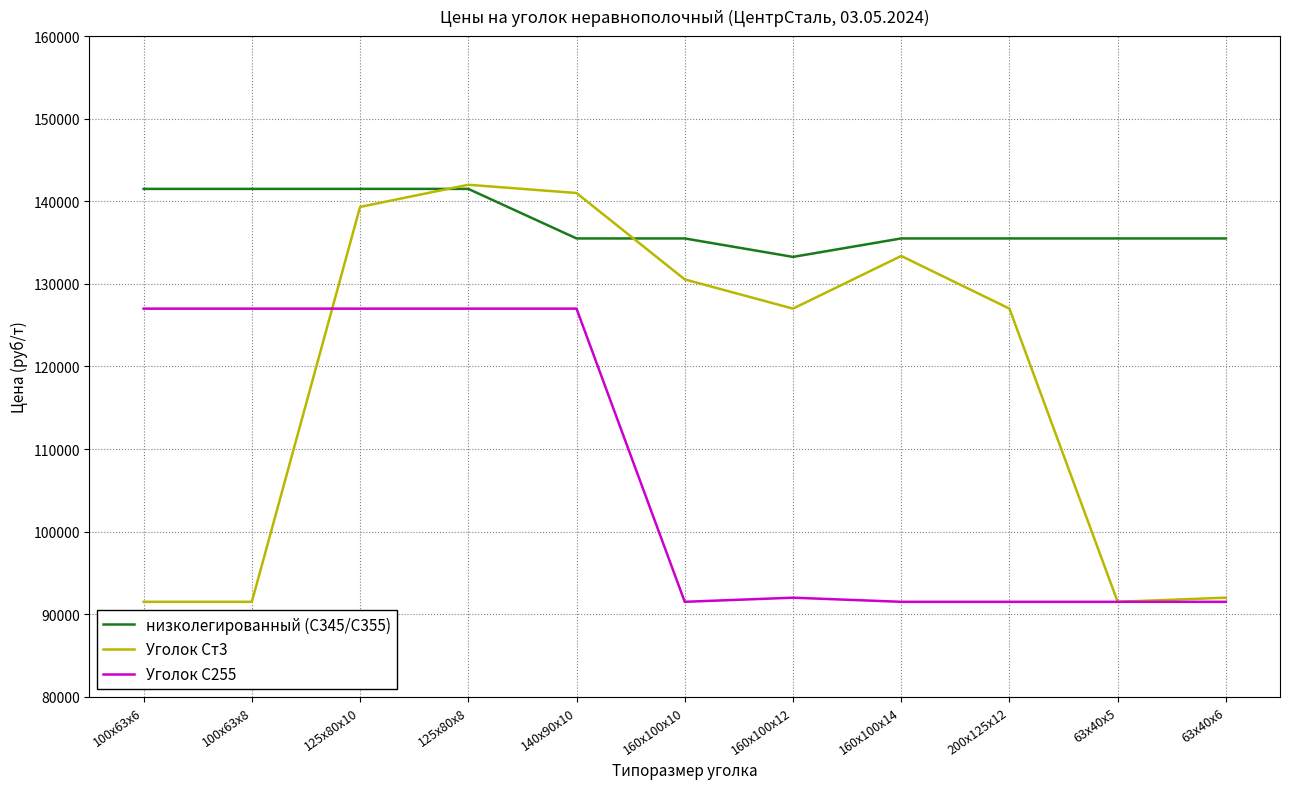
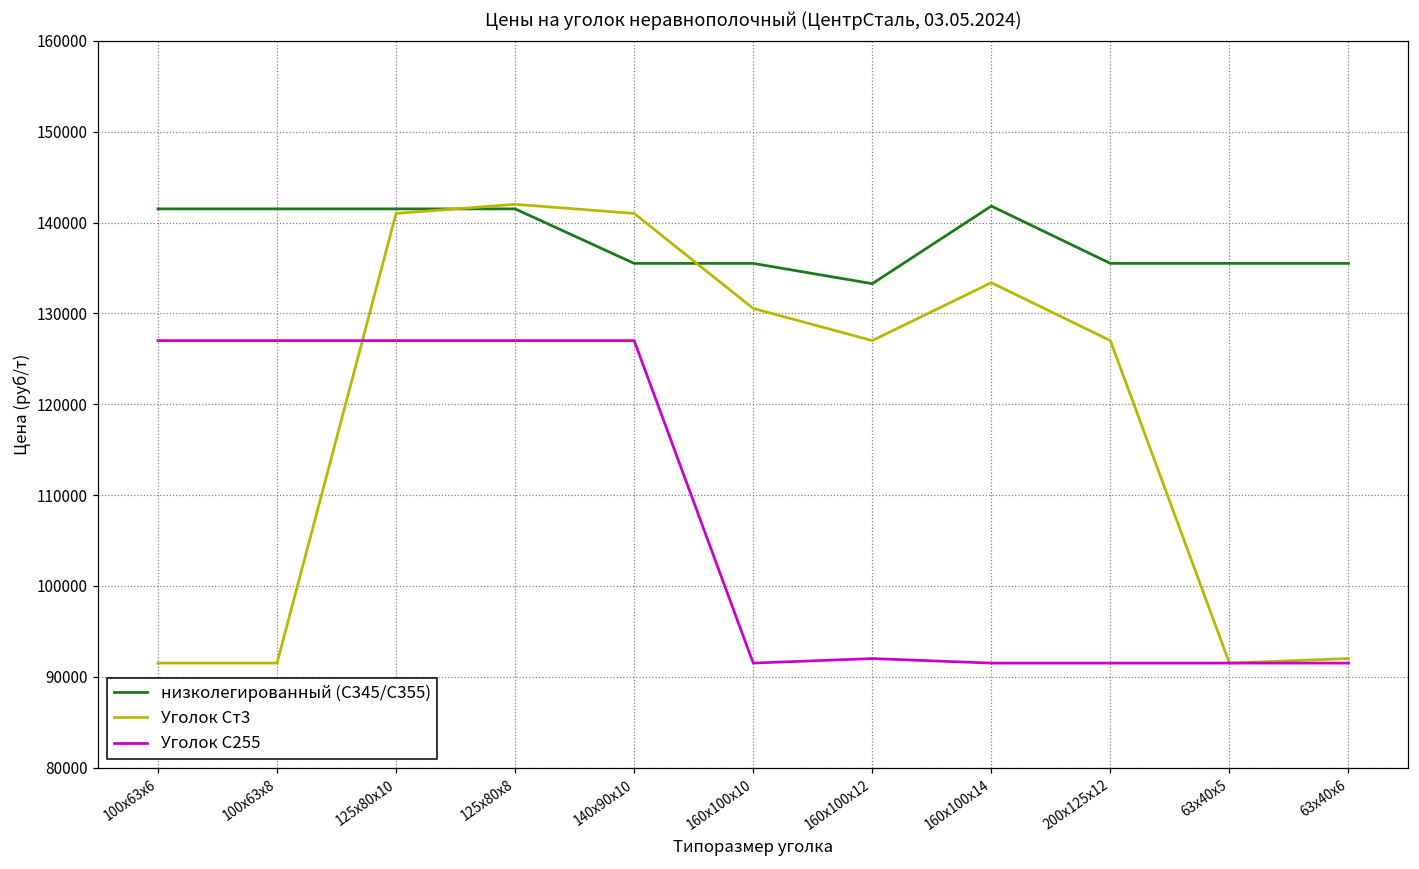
  {
    "низколегированный (С345/С355)": {
      "100x63x6": 142000,
      "100x63x8": 142000,
      "125x80x10": 142000,
      "125x80x8": 142000,
      "140x90x10": 136000,
      "160x100x10": 136000,
      "160x100x12": 133000,
-     "160x100x14": 136000,
+     "160x100x14": 142000,
      "200x125x12": 136000,
      "63x40x5": 136000,
      "63x40x6": 136000
    },
    "Уголок Ст3": {
      "100x63x6": 92000,
      "100x63x8": 92000,
-     "125x80x10": 139000,
+     "125x80x10": 141000,
      "125x80x8": 142000,
      "140x90x10": 141000,
      "160x100x10": 131000,
      "160x100x12": 127000,
      "160x100x14": 133000,
      "200x125x12": 127000,
      "63x40x6": 92000
    },
    "Уголок С255": {
      "100x63x6": 127000,
      "100x63x8": 127000,
      "125x80x10": 127000,
      "125x80x8": 127000,
      "140x90x10": 127000,
      "160x100x10": 92000,
      "160x100x12": 92000,
      "160x100x14": 92000,
      "200x125x12": 92000,
      "63x40x6": 92000
    }
  }
